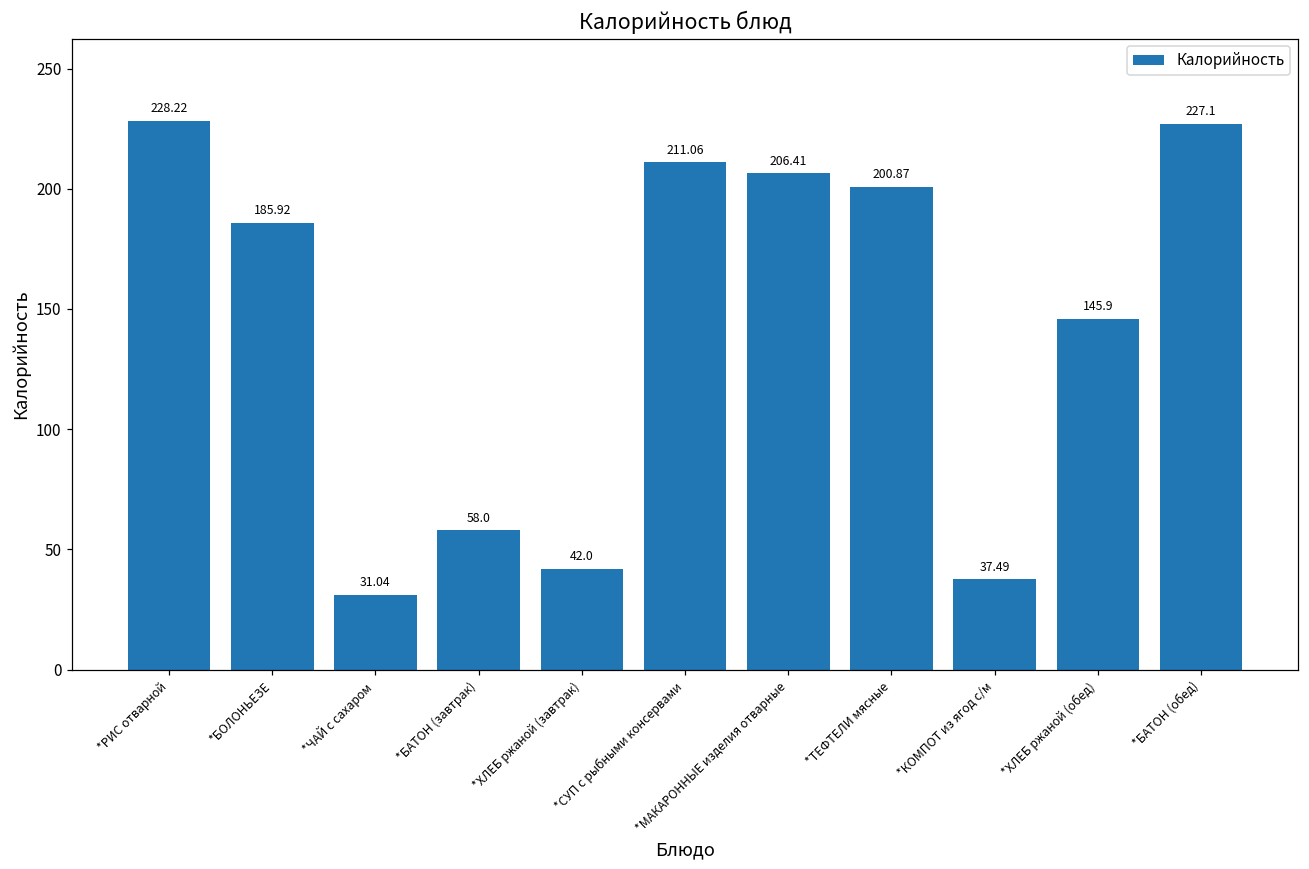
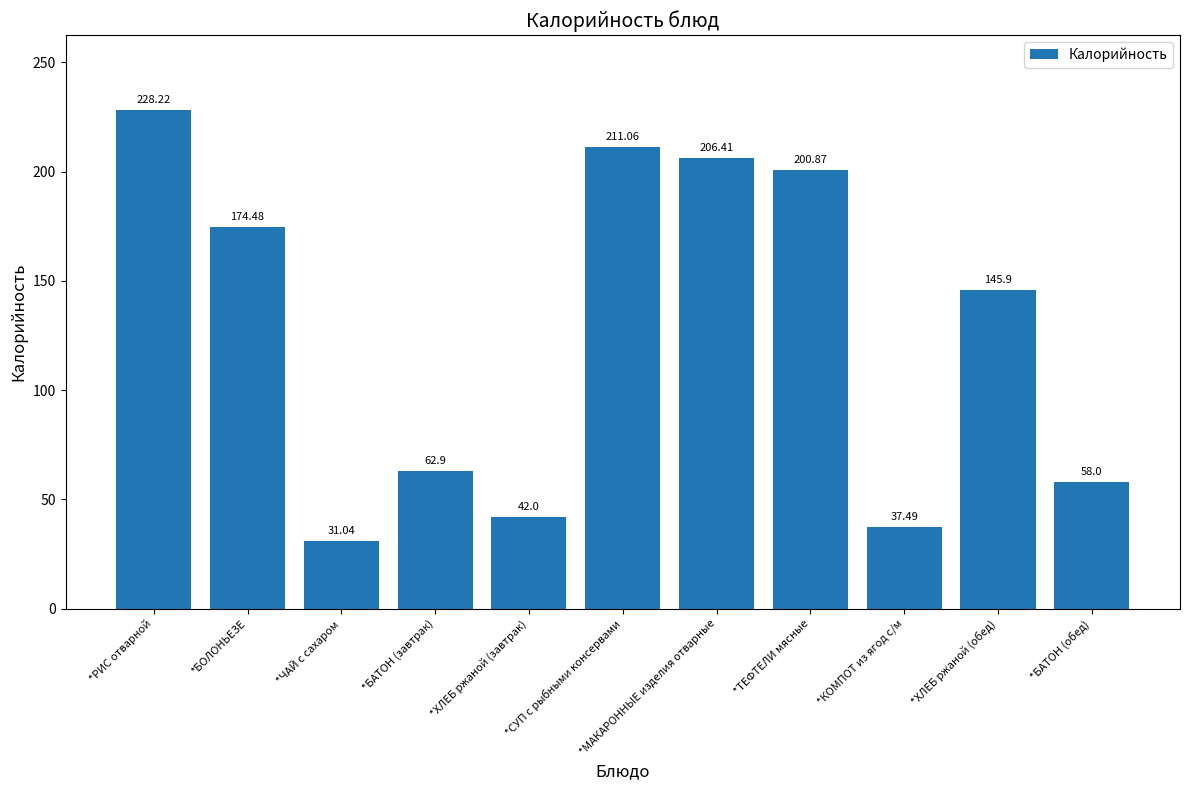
  {
    "*РИС отварной": 228.22,
-   "*БОЛОНЬЕЗЕ": 185.92,
+   "*БОЛОНЬЕЗЕ": 174.48,
    "*ЧАЙ с сахаром": 31.04,
-   "*БАТОН (завтрак)": 58.0,
+   "*БАТОН (завтрак)": 62.9,
    "*ХЛЕБ ржаной (завтрак)": 42.0,
    "*СУП с рыбными консервами": 211.06,
    "*МАКАРОННЫЕ изделия отварные": 206.41,
    "*ТЕФТЕЛИ мясные": 200.87,
    "*КОМПОТ из ягод с/м": 37.49,
    "*ХЛЕБ ржаной (обед)": 145.9,
-   "*БАТОН (обед)": 227.1
+   "*БАТОН (обед)": 58.0
  }
